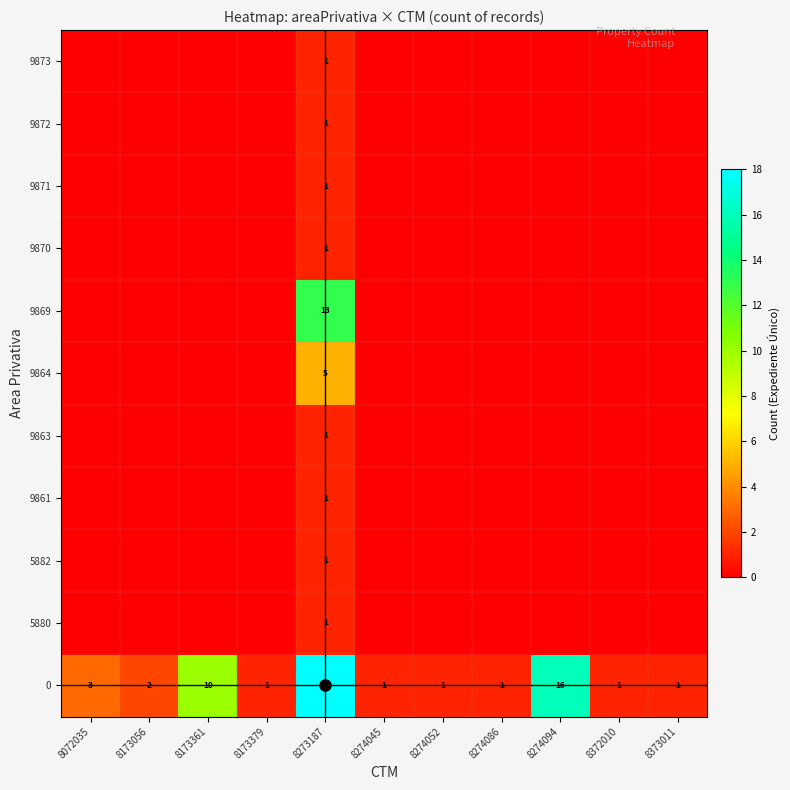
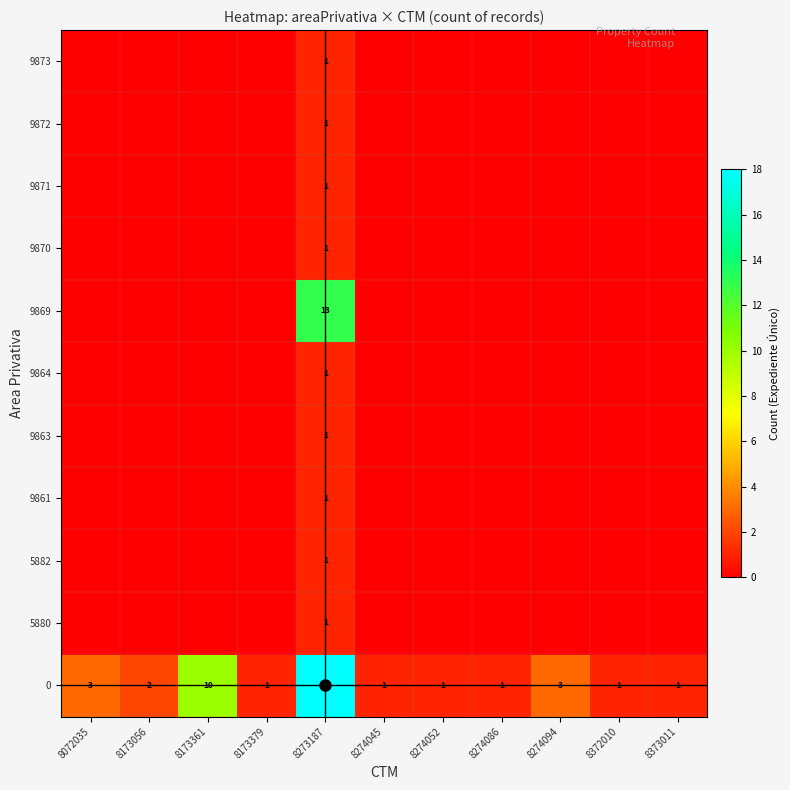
  {
    "9873": {
      "8273187": 1
    },
    "9872": {
      "8273187": 1
    },
    "9871": {
      "8273187": 1
    },
    "9870": {
      "8273187": 1
    },
    "9869": {
      "8273187": 13
    },
    "9864": {
-     "8273187": 5
+     "8273187": 1
    },
    "9863": {
      "8273187": 1
    },
    "9861": {
      "8273187": 1
    },
    "5882": {
      "8273187": 1
    },
    "5880": {
      "8273187": 1
    },
    "0": {
      "8072035": 3,
      "8173056": 2,
      "8173361": 10,
      "8173379": 1,
      "8274045": 1,
      "8274052": 1,
      "8274086": 1,
-     "8274094": 16,
+     "8274094": 3,
      "8372010": 1,
      "8373011": 1
    }
  }
